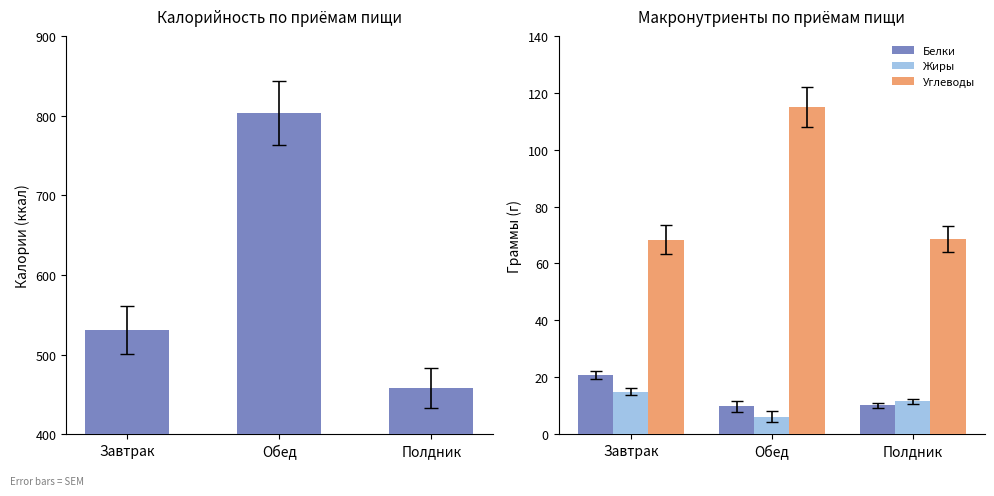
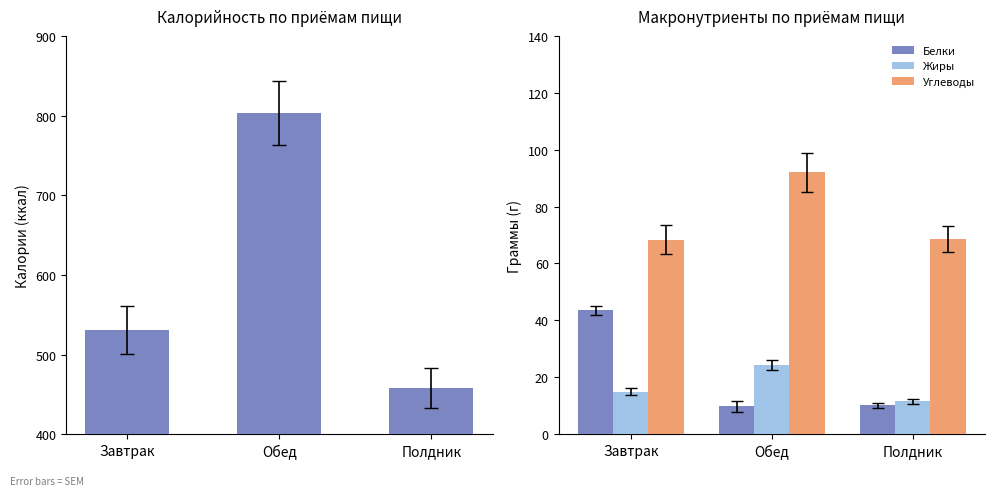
  {
    "Макронутриенты по приёмам пищи": {
      "Белки": {
-       "Завтрак": 21,
+       "Завтрак": 44,
        "Обед": 10,
        "Полдник": 10
      },
      "Жиры": {
        "Завтрак": 15,
-       "Обед": 6,
+       "Обед": 24,
        "Полдник": 12
      },
      "Углеводы": {
        "Завтрак": 68,
-       "Обед": 115,
+       "Обед": 92,
        "Полдник": 69
      }
    }
  }
